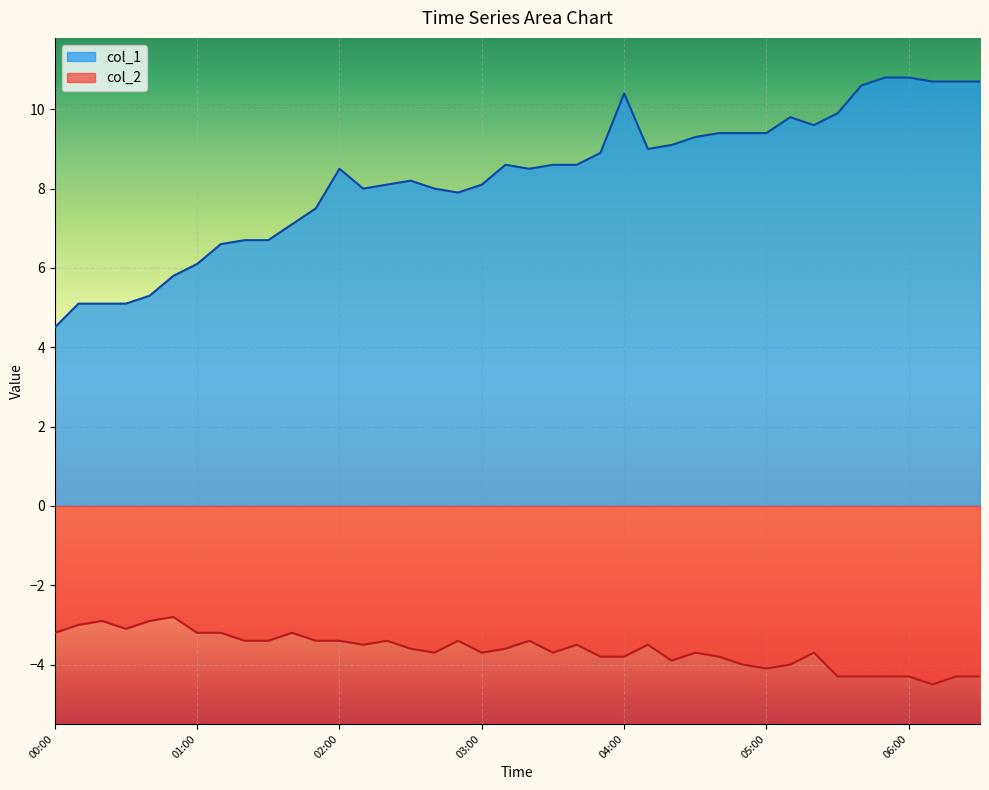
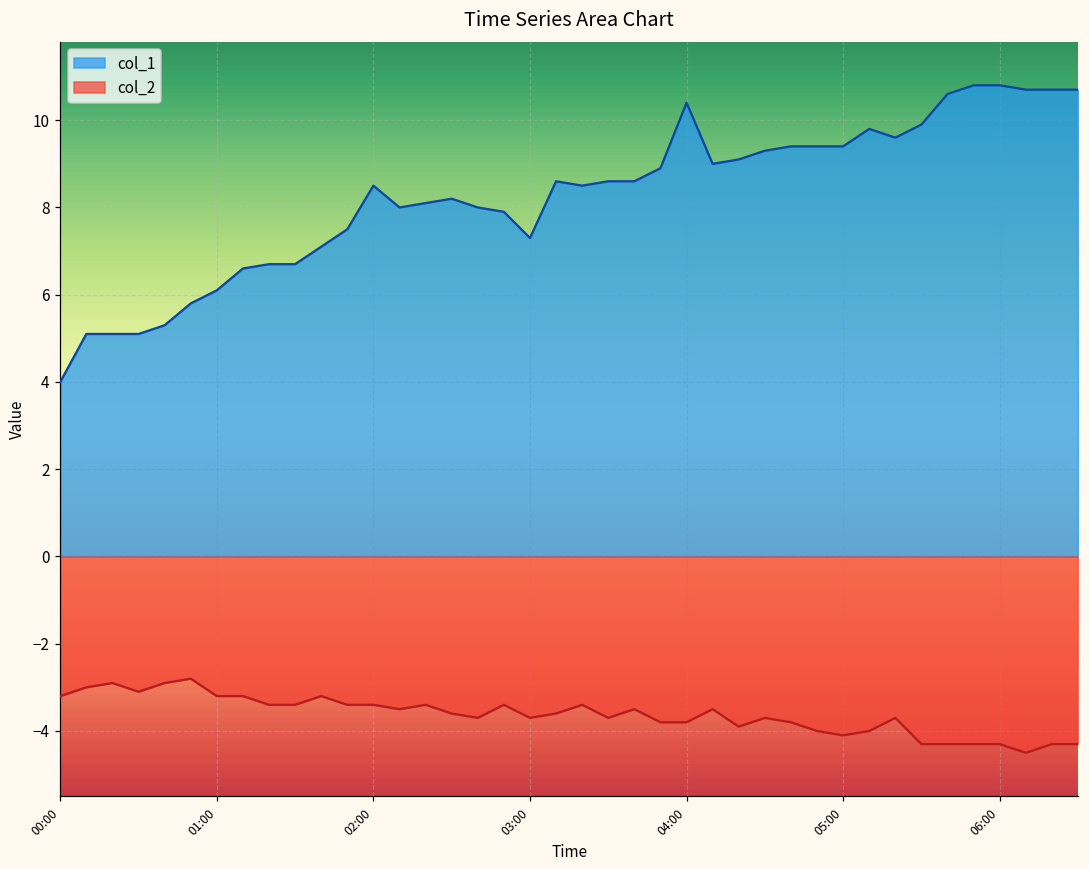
  {
    "col_1": {
-     "00:00": 4.5,
+     "00:00": 4.0,
      "01:00": 6.1,
      "02:00": 8.5,
-     "03:00": 8.1,
+     "03:00": 7.3,
      "04:00": 10.4,
      "05:00": 9.4,
      "06:00": 10.8
    }
  }
